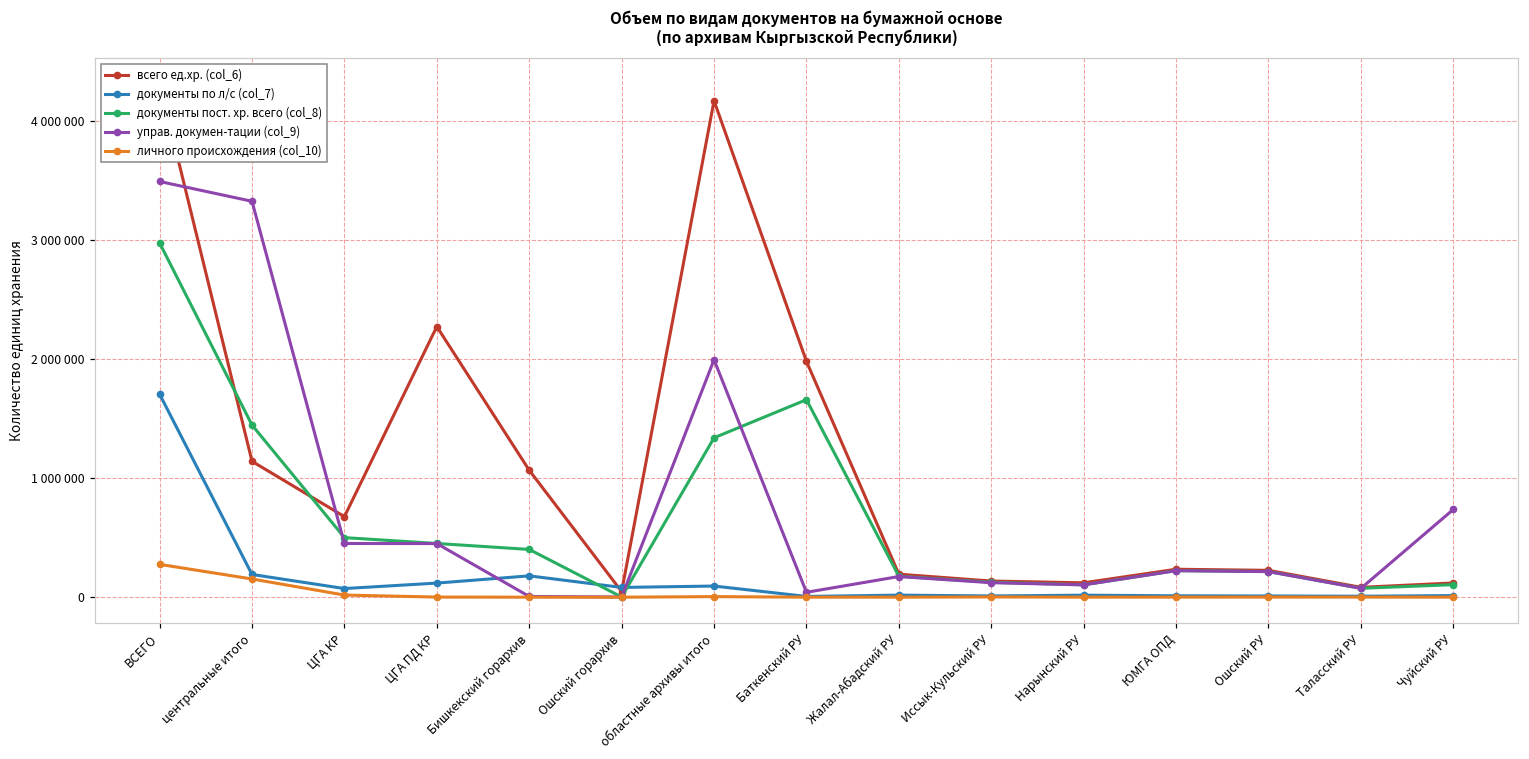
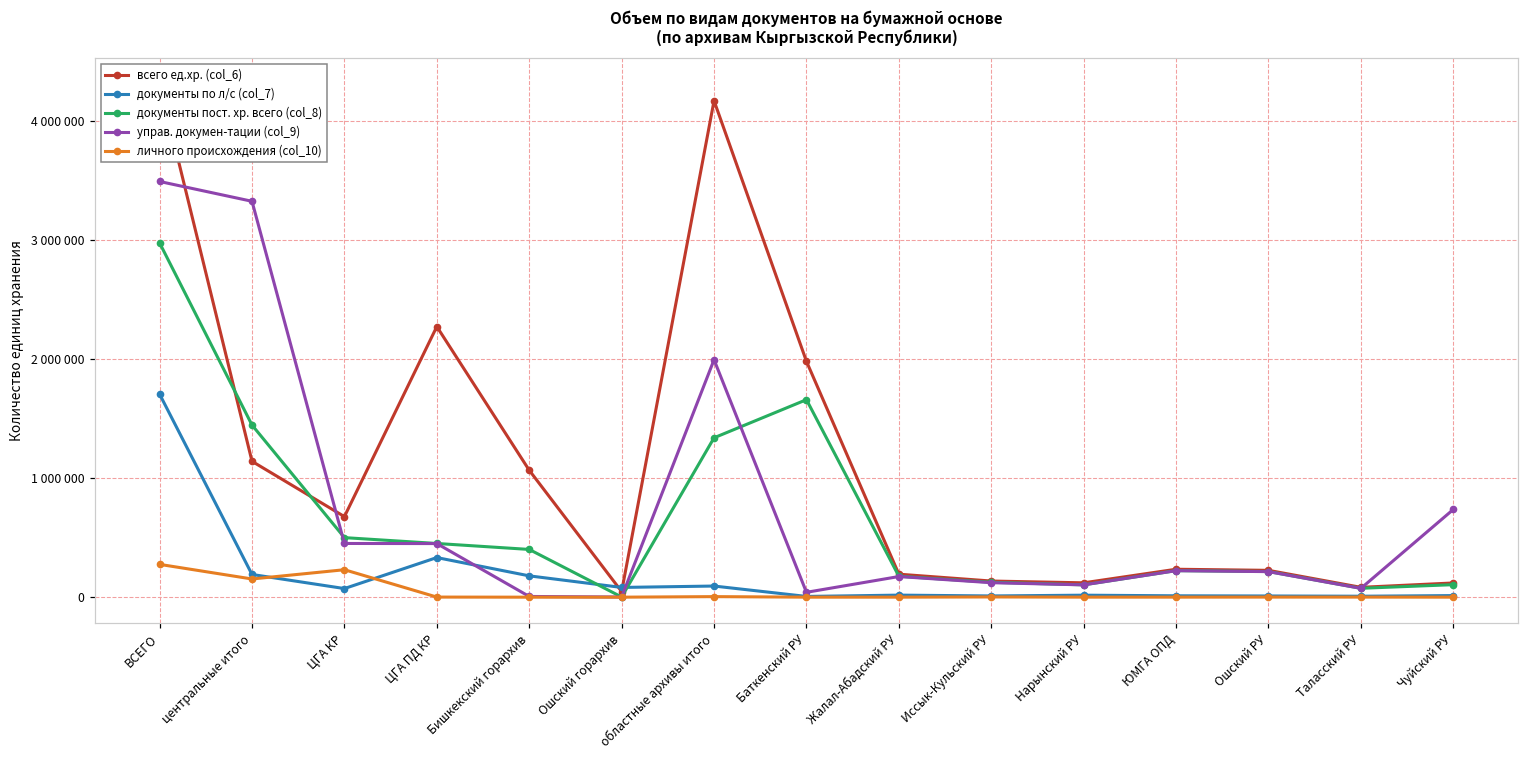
  {
    "всего ед.хр. (col_6)": {
      "центральные итого": 1140000,
      "ЦГА КР": 680000,
      "ЦГА ПД КР": 2270000,
      "Бишкекский горархив": 1070000,
      "Ошский горархив": 50000,
      "областные архивы итого": 4170000,
      "Баткенский РУ": 1980000
    },
    "документы по л/c (col_7)": {
      "ВСЕГО": 1710000,
      "центральные итого": 190000,
      "ЦГА КР": 70000,
-     "ЦГА ПД КР": 120000,
+     "ЦГА ПД КР": 330000,
      "Бишкекский горархив": 180000,
      "Ошский горархив": 80000,
      "областные архивы итого": 90000
    },
    "документы пост. хр. всего (col_8)": {
      "ВСЕГО": 2980000,
      "центральные итого": 1450000,
      "ЦГА КР": 500000,
      "Бишкекский горархив": 400000,
      "областные архивы итого": 1340000,
      "Баткенский РУ": 1660000
    },
    "управ. докумен-тации (col_9)": {
      "ВСЕГО": 3490000,
      "центральные итого": 3330000,
      "ЦГА КР": 450000,
      "областные архивы итого": 2000000,
      "Баткенский РУ": 40000,
      "Чуйский РУ": 740000
    },
    "личного происхождения (col_10)": {
      "ВСЕГО": 280000,
      "центральные итого": 150000,
-     "ЦГА КР": 20000,
+     "ЦГА КР": 230000,
      "ЦГА ПД КР": 0,
      "областные архивы итого": 0
    }
  }
